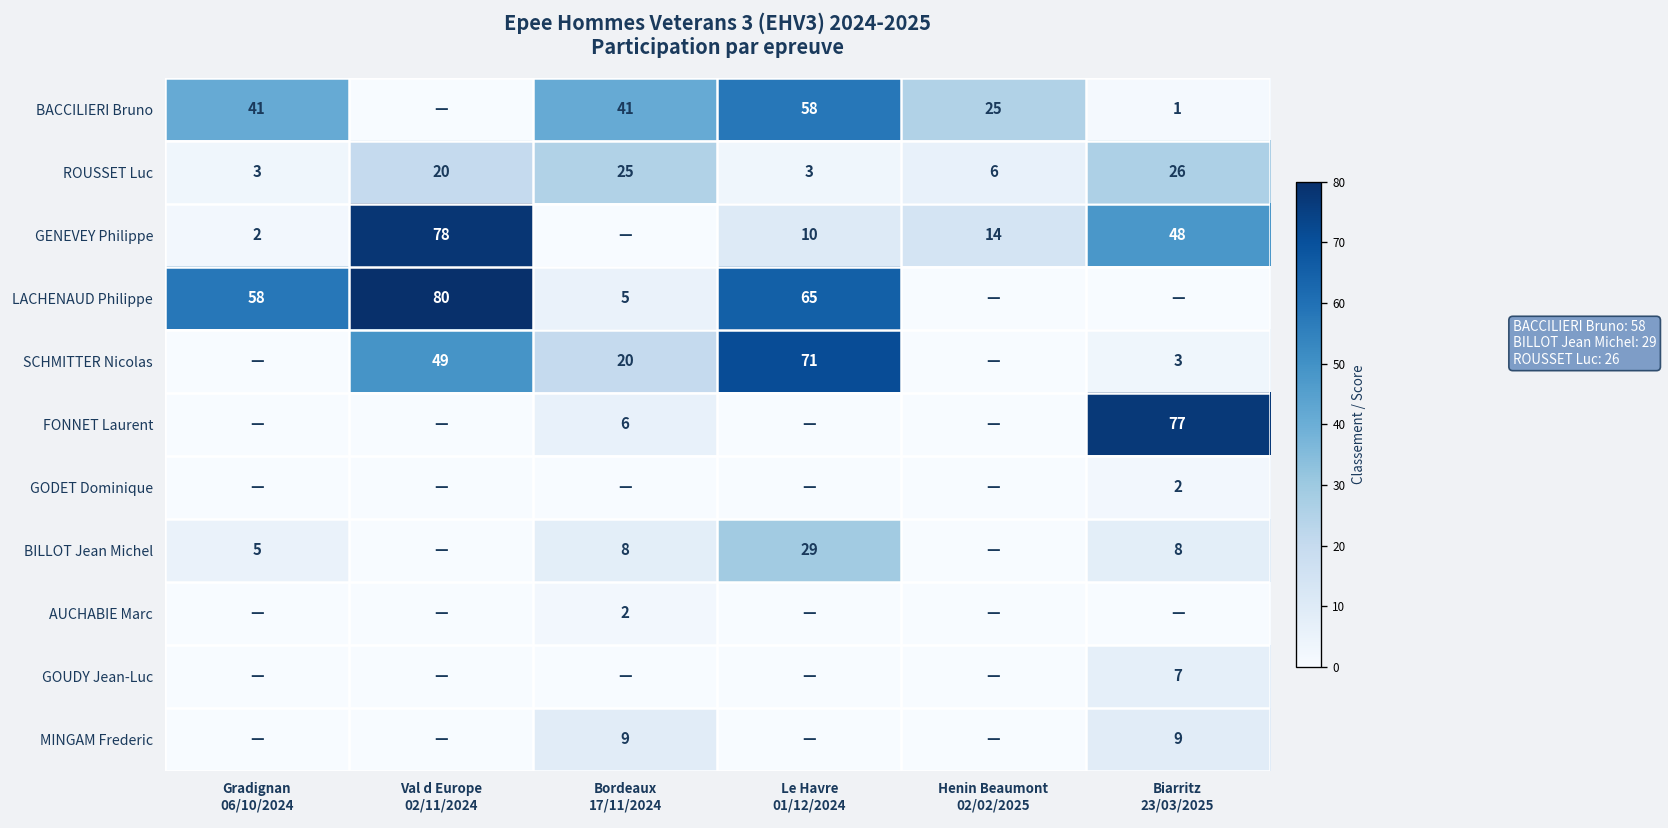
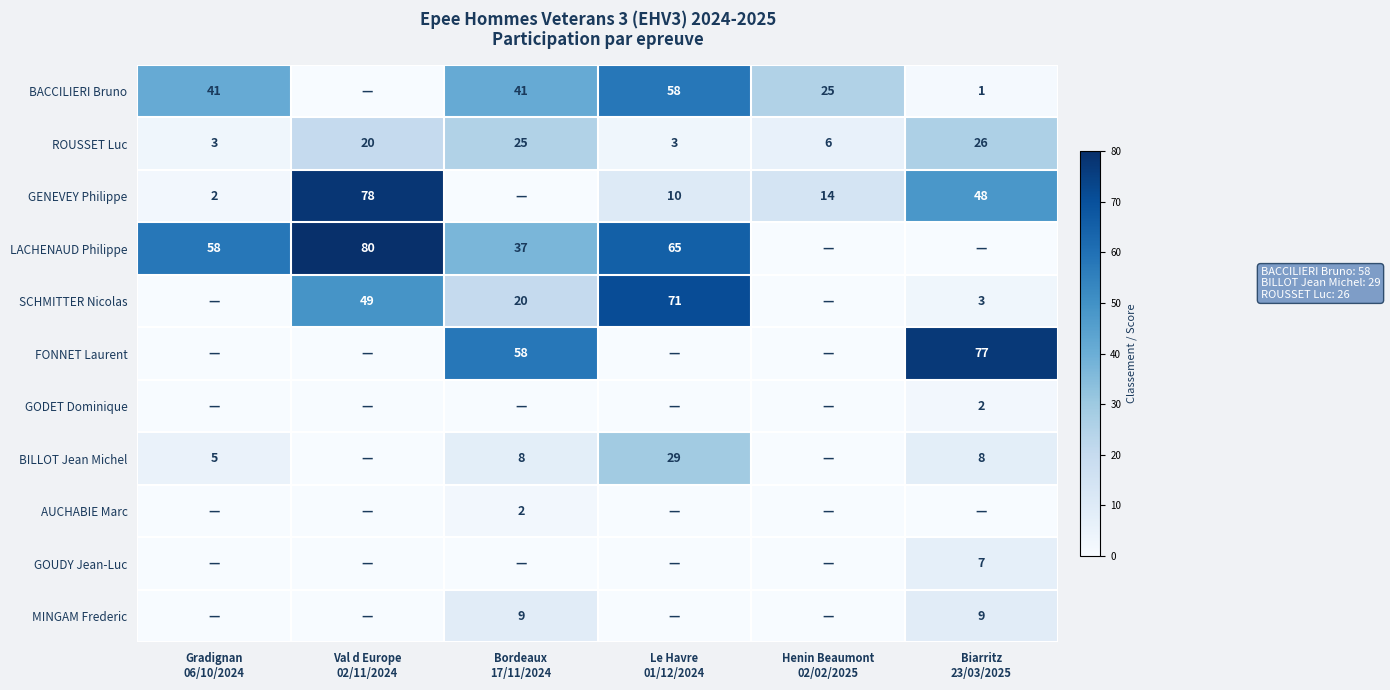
  {
    "BACCILIERI Bruno": {
      "Gradignan 06/10/2024": 41,
      "Bordeaux 17/11/2024": 41,
      "Le Havre 01/12/2024": 58,
      "Henin Beaumont 02/02/2025": 25,
      "Biarritz 23/03/2025": 1
    },
    "ROUSSET Luc": {
      "Gradignan 06/10/2024": 3,
      "Val d Europe 02/11/2024": 20,
      "Bordeaux 17/11/2024": 25,
      "Le Havre 01/12/2024": 3,
      "Henin Beaumont 02/02/2025": 6,
      "Biarritz 23/03/2025": 26
    },
    "GENEVEY Philippe": {
      "Gradignan 06/10/2024": 2,
      "Val d Europe 02/11/2024": 78,
      "Le Havre 01/12/2024": 10,
      "Henin Beaumont 02/02/2025": 14,
      "Biarritz 23/03/2025": 48
    },
    "LACHENAUD Philippe": {
      "Gradignan 06/10/2024": 58,
      "Val d Europe 02/11/2024": 80,
-     "Bordeaux 17/11/2024": 5,
+     "Bordeaux 17/11/2024": 37,
      "Le Havre 01/12/2024": 65
    },
    "SCHMITTER Nicolas": {
      "Val d Europe 02/11/2024": 49,
      "Bordeaux 17/11/2024": 20,
      "Le Havre 01/12/2024": 71,
      "Biarritz 23/03/2025": 3
    },
    "FONNET Laurent": {
-     "Bordeaux 17/11/2024": 6,
+     "Bordeaux 17/11/2024": 58,
      "Biarritz 23/03/2025": 77
    },
    "GODET Dominique": {
      "Biarritz 23/03/2025": 2
    },
    "BILLOT Jean Michel": {
      "Gradignan 06/10/2024": 5,
      "Bordeaux 17/11/2024": 8,
      "Le Havre 01/12/2024": 29,
      "Biarritz 23/03/2025": 8
    },
    "AUCHABIE Marc": {
      "Bordeaux 17/11/2024": 2
    },
    "GOUDY Jean-Luc": {
      "Biarritz 23/03/2025": 7
    },
    "MINGAM Frederic": {
      "Bordeaux 17/11/2024": 9,
      "Biarritz 23/03/2025": 9
    }
  }
